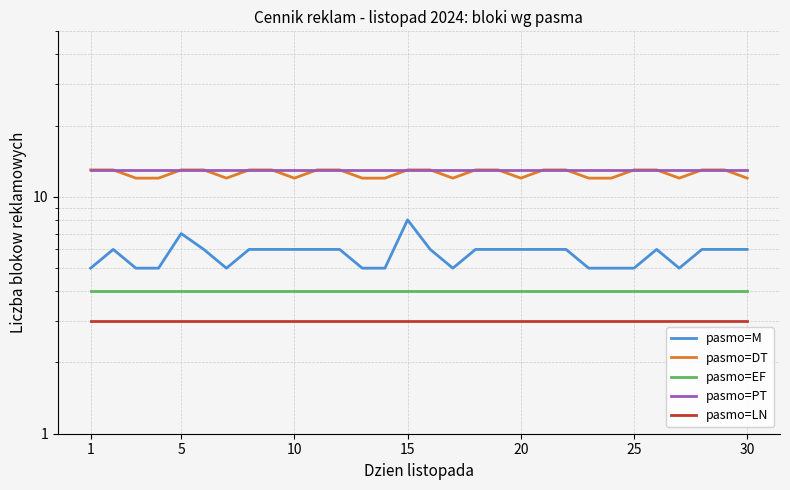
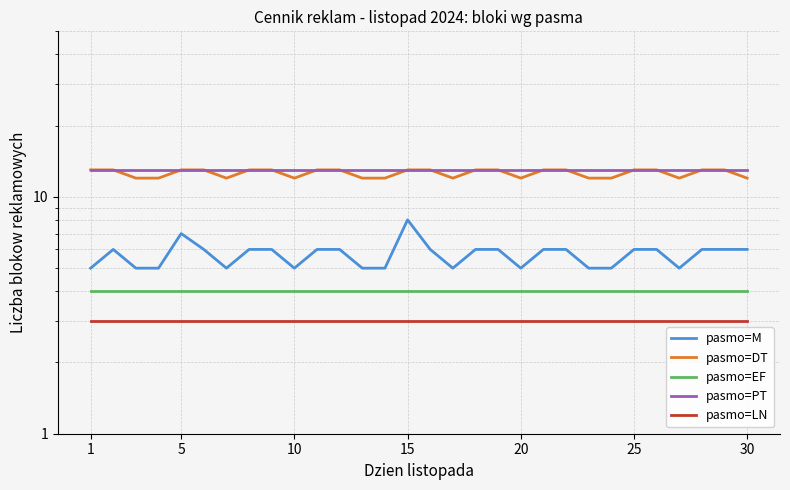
  {
    "pasmo=M": {
      "1": 5,
      "5": 7,
-     "10": 6,
+     "10": 5,
      "15": 8,
-     "20": 6,
-     "25": 5,
+     "20": 5,
+     "25": 6,
      "30": 6
    },
    "pasmo=DT": {
      "10": 12,
      "20": 12,
      "30": 12
    },
    "pasmo=EF": {
      "1": 4,
      "5": 4,
      "10": 4,
      "15": 4,
      "20": 4,
      "25": 4,
      "30": 4
    },
    "pasmo=PT": {
      "10": 13,
      "20": 13,
      "30": 13
    },
    "pasmo=LN": {
      "1": 3,
      "5": 3,
      "10": 3,
      "15": 3,
      "20": 3,
      "25": 3,
      "30": 3
    }
  }
